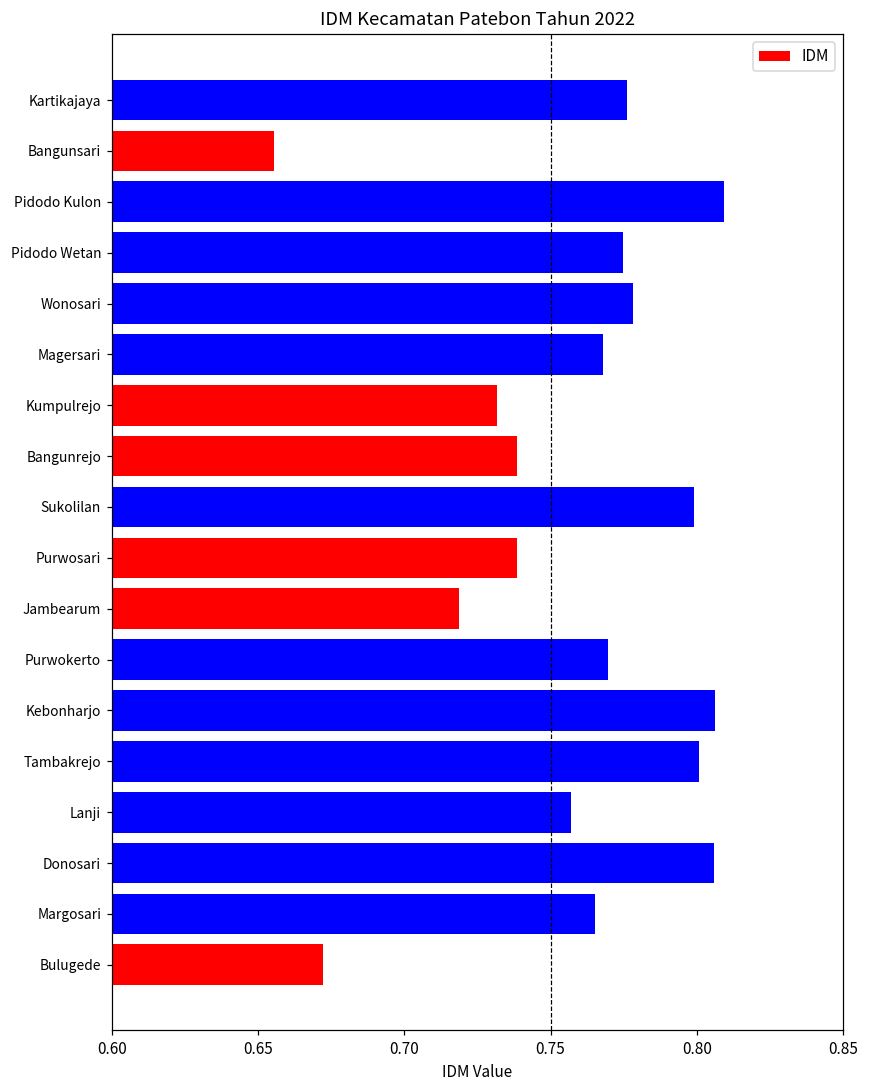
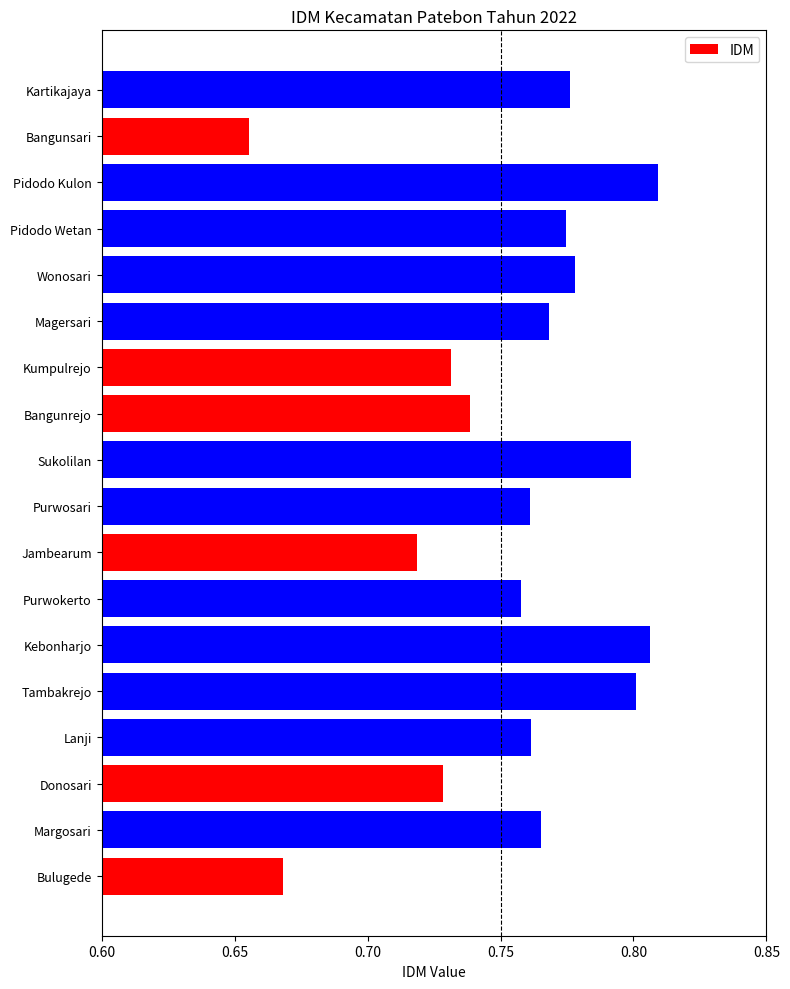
  {
    "Kartikajaya": 0.776,
    "Bangunsari": 0.655,
    "Pidodo Kulon": 0.809,
    "Pidodo Wetan": 0.775,
    "Wonosari": 0.778,
    "Magersari": 0.768,
    "Kumpulrejo": 0.732,
    "Bangunrejo": 0.739,
    "Sukolilan": 0.799,
-   "Purwosari": 0.738,
+   "Purwosari": 0.761,
    "Jambearum": 0.719,
-   "Purwokerto": 0.770,
+   "Purwokerto": 0.758,
    "Kebonharjo": 0.806,
    "Tambakrejo": 0.801,
-   "Lanji": 0.757,
-   "Donosari": 0.806,
+   "Lanji": 0.761,
+   "Donosari": 0.728,
    "Margosari": 0.765,
-   "Bulugede": 0.672
+   "Bulugede": 0.668
  }
